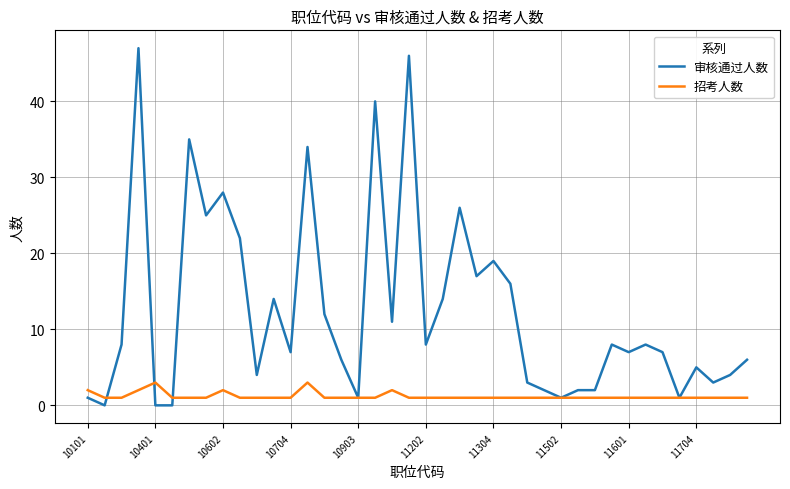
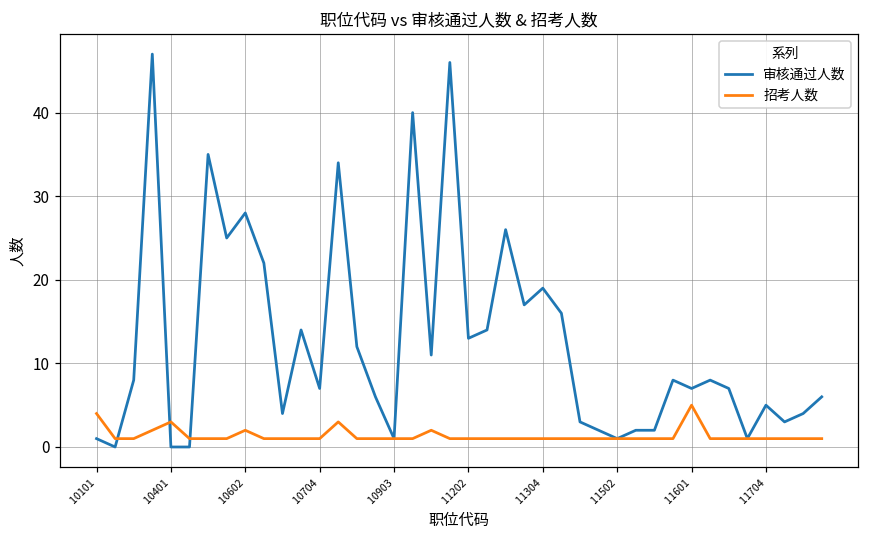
  {
    "审核通过人数": {
      "10101": 1,
      "10401": 0,
      "10602": 28,
      "10704": 7,
-     "11202": 8,
+     "11202": 13,
      "11304": 19,
      "11601": 7,
      "11704": 5
    },
    "招考人数": {
-     "10101": 2,
+     "10101": 4,
      "10401": 3,
      "10602": 2,
      "10704": 1,
      "11202": 1,
      "11304": 1,
-     "11601": 1,
+     "11601": 5,
      "11704": 1
    }
  }
